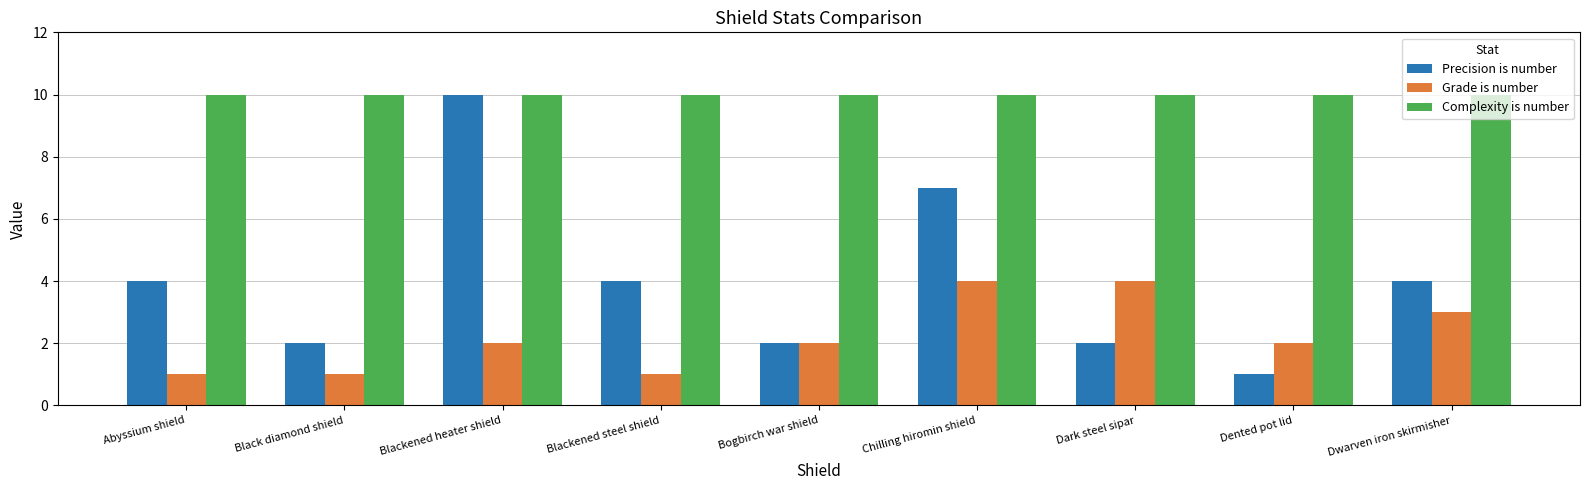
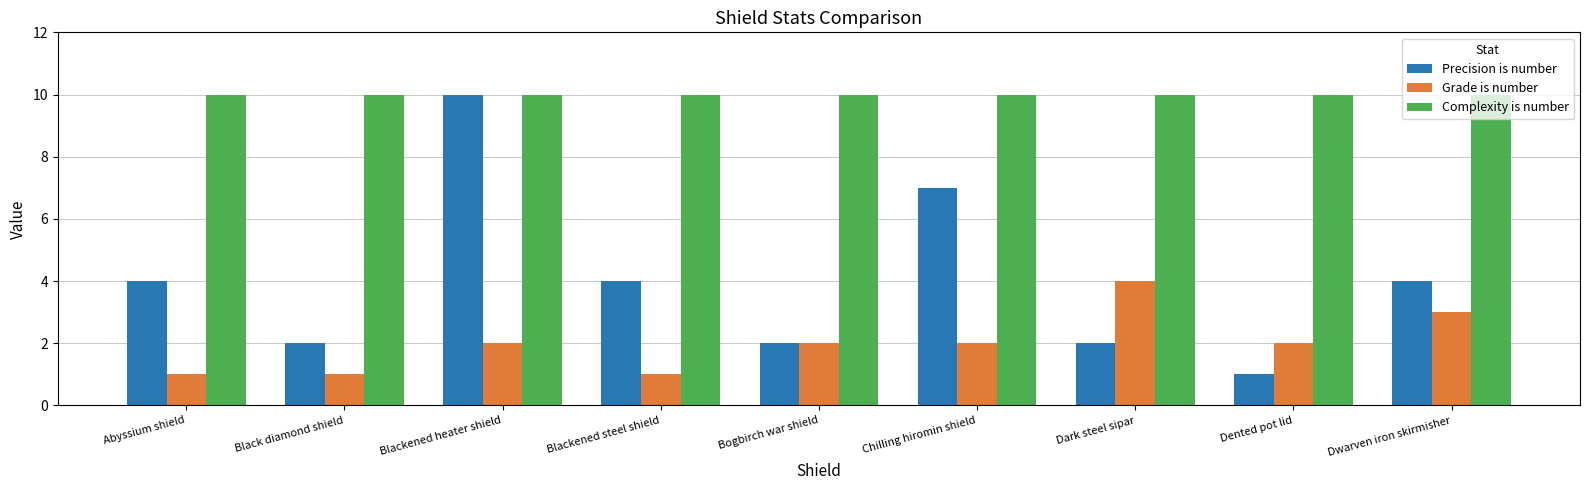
  {
    "Precision is number": {
      "Abyssium shield": 4,
      "Black diamond shield": 2,
      "Blackened heater shield": 10,
      "Blackened steel shield": 4,
      "Bogbirch war shield": 2,
      "Chilling hiromin shield": 7,
      "Dark steel sipar": 2,
      "Dented pot lid": 1,
      "Dwarven iron skirmisher": 4
    },
    "Grade is number": {
      "Abyssium shield": 1,
      "Black diamond shield": 1,
      "Blackened heater shield": 2,
      "Blackened steel shield": 1,
      "Bogbirch war shield": 2,
-     "Chilling hiromin shield": 4,
+     "Chilling hiromin shield": 2,
      "Dark steel sipar": 4,
      "Dented pot lid": 2,
      "Dwarven iron skirmisher": 3
    },
    "Complexity is number": {
      "Abyssium shield": 10,
      "Black diamond shield": 10,
      "Blackened heater shield": 10,
      "Blackened steel shield": 10,
      "Bogbirch war shield": 10,
      "Chilling hiromin shield": 10,
      "Dark steel sipar": 10,
      "Dented pot lid": 10
    }
  }
